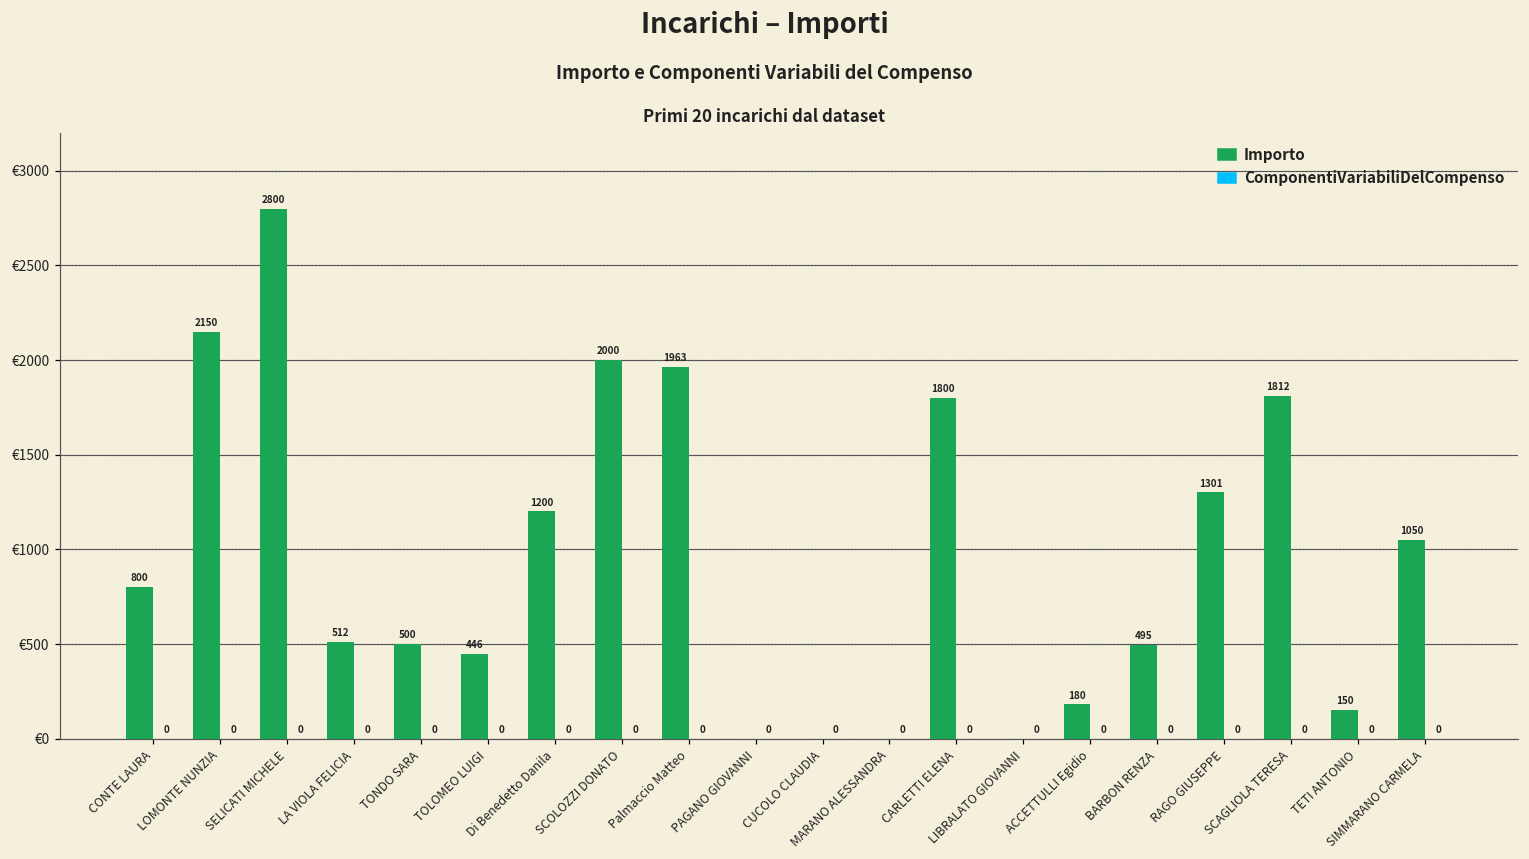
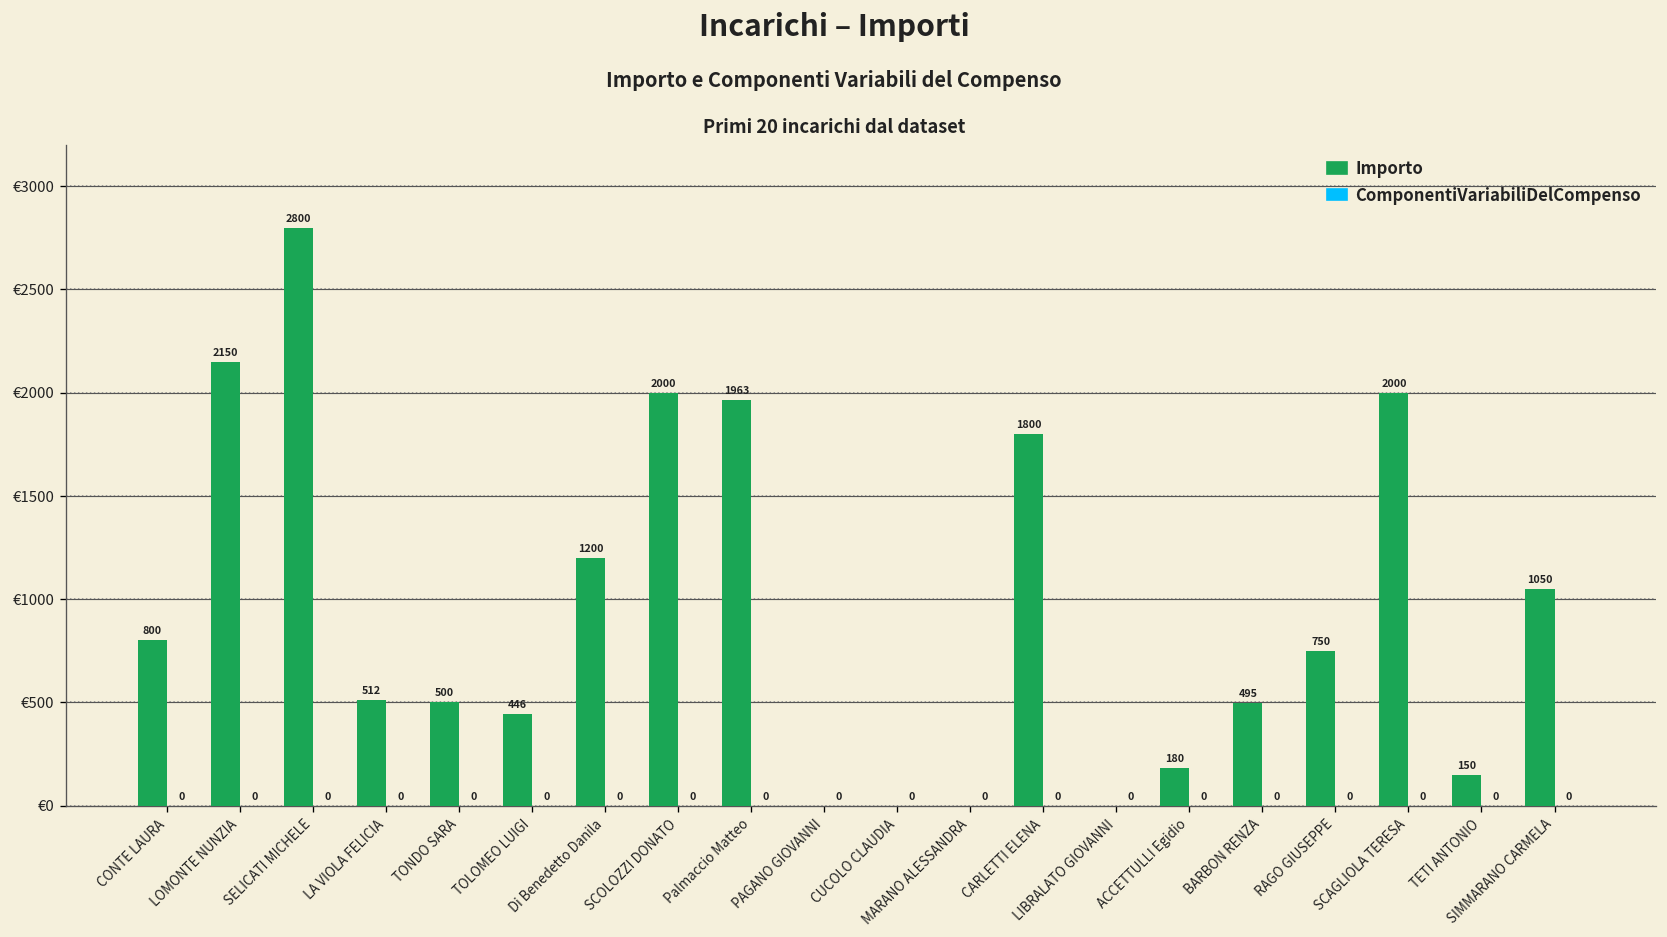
  {
    "Importo": {
      "CONTE LAURA": 800,
      "LOMONTE NUNZIA": 2150,
      "SELICATI MICHELE": 2800,
      "LA VIOLA FELICIA": 512,
      "TONDO SARA": 500,
      "TOLOMEO LUIGI": 446,
      "Di Benedetto Danila": 1200,
      "SCOLOZZI DONATO": 2000,
      "Palmaccio Matteo": 1963,
      "CARLETTI ELENA": 1800,
      "ACCETTULLI Egidio": 180,
-     "RAGO GIUSEPPE": 1301,
-     "SCAGLIOLA TERESA": 1812,
+     "RAGO GIUSEPPE": 750,
+     "SCAGLIOLA TERESA": 2000,
      "TETI ANTONIO": 150,
      "SIMMARANO CARMELA": 1050
    },
    "ComponentiVariabiliDelCompenso": {
      "CONTE LAURA": 0,
      "LOMONTE NUNZIA": 0,
      "SELICATI MICHELE": 0,
      "LA VIOLA FELICIA": 0,
      "TONDO SARA": 0,
      "TOLOMEO LUIGI": 0,
      "Di Benedetto Danila": 0,
      "SCOLOZZI DONATO": 0,
      "Palmaccio Matteo": 0,
      "PAGANO GIOVANNI": 0,
      "CUCOLO CLAUDIA": 0,
      "MARANO ALESSANDRA": 0,
      "CARLETTI ELENA": 0,
      "LIBRALATO GIOVANNI": 0,
      "ACCETTULLI Egidio": 0,
      "BARBON RENZA": 0,
      "RAGO GIUSEPPE": 0,
      "SCAGLIOLA TERESA": 0,
      "TETI ANTONIO": 0,
      "SIMMARANO CARMELA": 0
    }
  }
